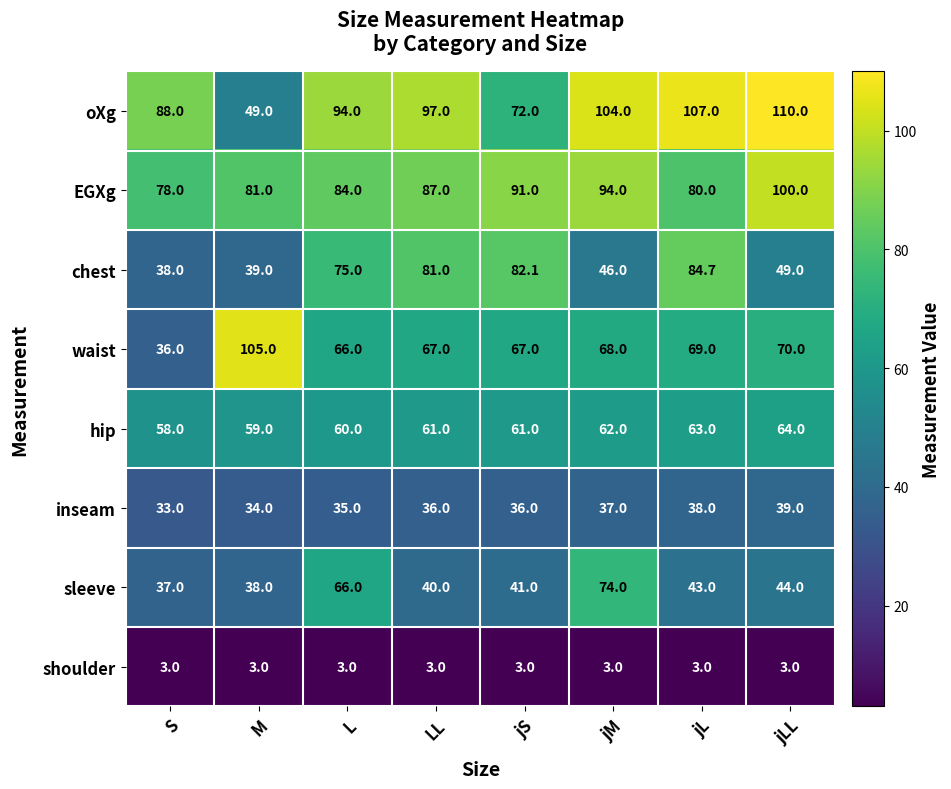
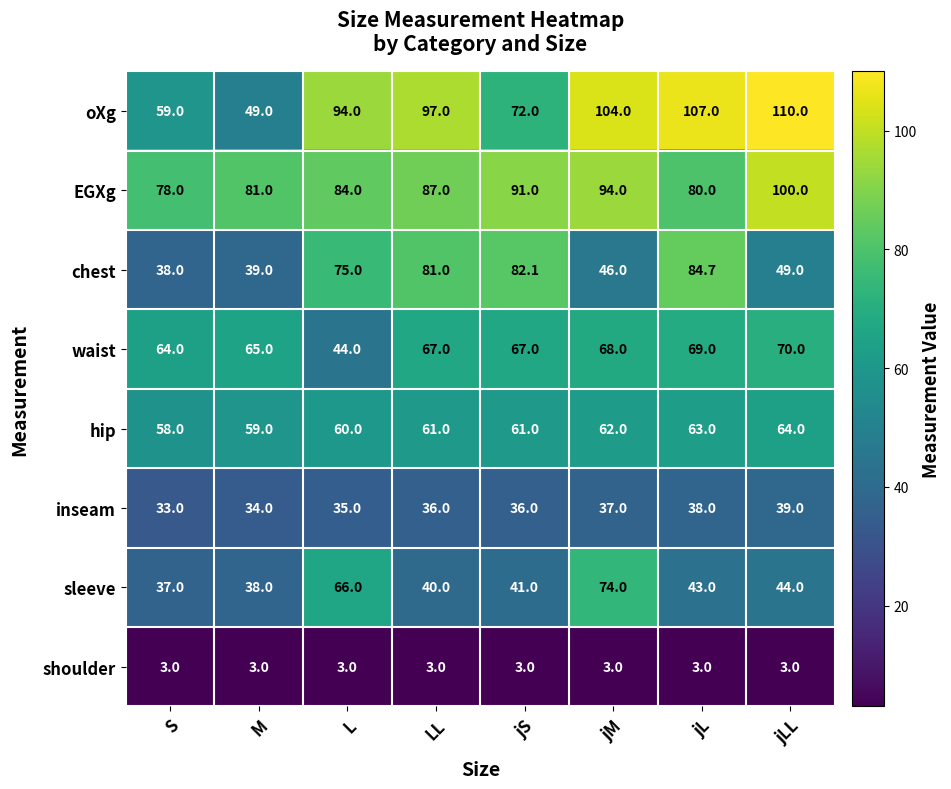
  {
    "oXg": {
-     "S": 88.0,
+     "S": 59.0,
      "M": 49.0,
      "L": 94.0,
      "LL": 97.0,
      "jS": 72.0,
      "jM": 104.0,
      "jL": 107.0,
      "jLL": 110.0
    },
    "EGXg": {
      "S": 78.0,
      "M": 81.0,
      "L": 84.0,
      "LL": 87.0,
      "jS": 91.0,
      "jM": 94.0,
      "jL": 80.0,
      "jLL": 100.0
    },
    "chest": {
      "S": 38.0,
      "M": 39.0,
      "L": 75.0,
      "LL": 81.0,
      "jS": 82.1,
      "jM": 46.0,
      "jL": 84.7,
      "jLL": 49.0
    },
    "waist": {
-     "S": 36.0,
-     "M": 105.0,
-     "L": 66.0,
+     "S": 64.0,
+     "M": 65.0,
+     "L": 44.0,
      "LL": 67.0,
      "jS": 67.0,
      "jM": 68.0,
      "jL": 69.0,
      "jLL": 70.0
    },
    "hip": {
      "S": 58.0,
      "M": 59.0,
      "L": 60.0,
      "LL": 61.0,
      "jS": 61.0,
      "jM": 62.0,
      "jL": 63.0,
      "jLL": 64.0
    },
    "inseam": {
      "S": 33.0,
      "M": 34.0,
      "L": 35.0,
      "LL": 36.0,
      "jS": 36.0,
      "jM": 37.0,
      "jL": 38.0,
      "jLL": 39.0
    },
    "sleeve": {
      "S": 37.0,
      "M": 38.0,
      "L": 66.0,
      "LL": 40.0,
      "jS": 41.0,
      "jM": 74.0,
      "jL": 43.0,
      "jLL": 44.0
    },
    "shoulder": {
      "S": 3.0,
      "M": 3.0,
      "L": 3.0,
      "LL": 3.0,
      "jS": 3.0,
      "jM": 3.0,
      "jL": 3.0,
      "jLL": 3.0
    }
  }
